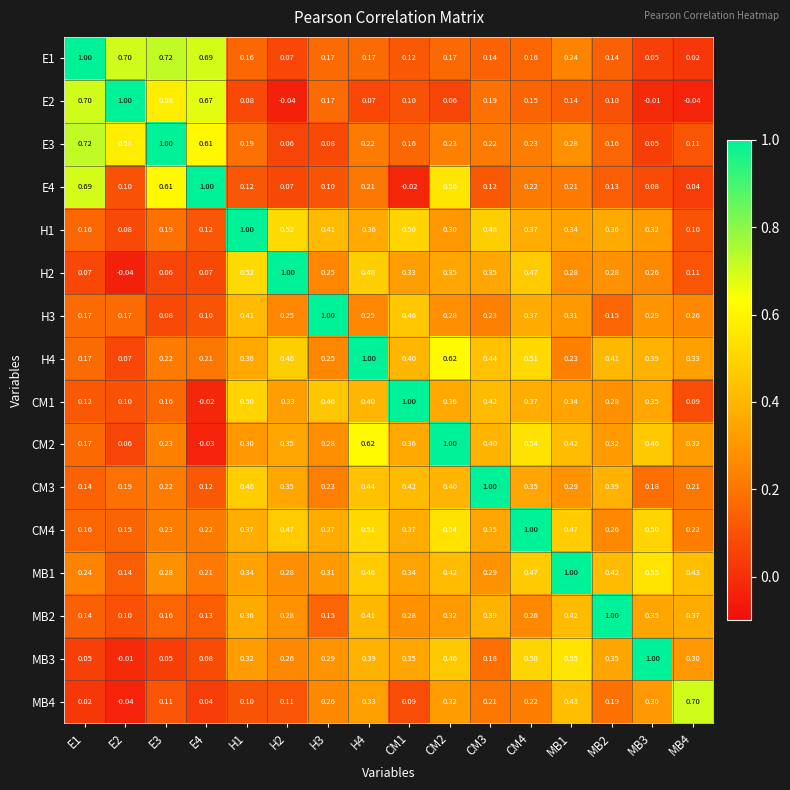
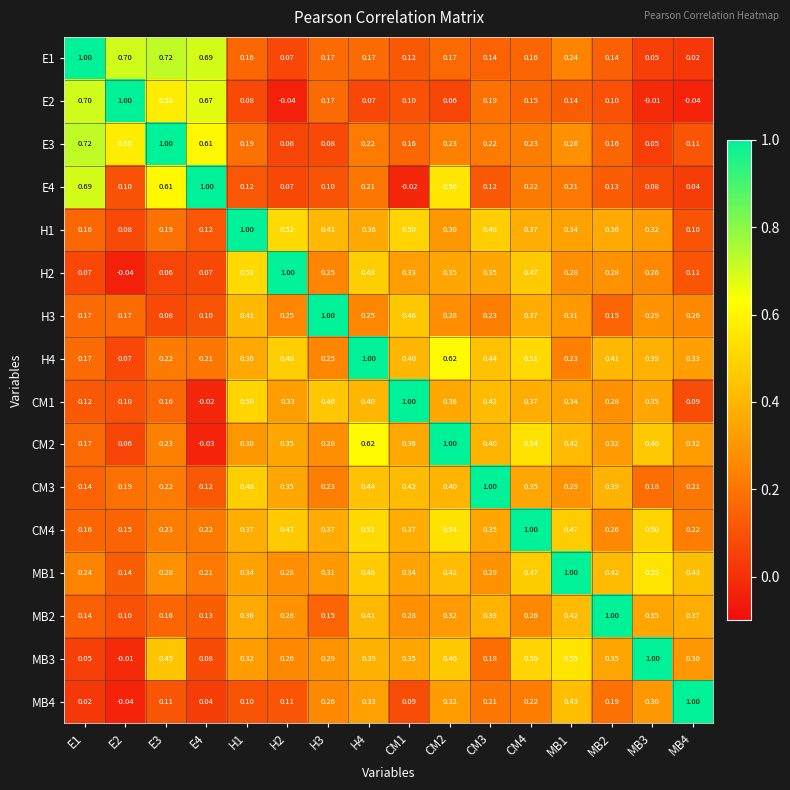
  {
    "MB3": {
      "E1": 0.05,
      "E2": -0.01,
-     "E3": 0.05,
+     "E3": 0.45,
      "E4": 0.08,
      "H1": 0.32,
      "H2": 0.26,
      "H3": 0.29,
      "H4": 0.39,
      "CM1": 0.35,
      "CM2": 0.46,
      "CM3": 0.18,
      "CM4": 0.50,
      "MB1": 0.55,
      "MB2": 0.35,
      "MB3": 1.00,
      "MB4": 0.30
    },
    "MB4": {
      "E1": 0.02,
      "E2": -0.04,
      "E3": 0.11,
      "E4": 0.04,
      "H1": 0.10,
      "H2": 0.11,
      "H3": 0.26,
      "H4": 0.33,
      "CM1": 0.09,
      "CM2": 0.32,
      "CM3": 0.21,
      "CM4": 0.22,
      "MB1": 0.43,
      "MB2": 0.19,
      "MB3": 0.30,
-     "MB4": 0.70
+     "MB4": 1.00
    }
  }
